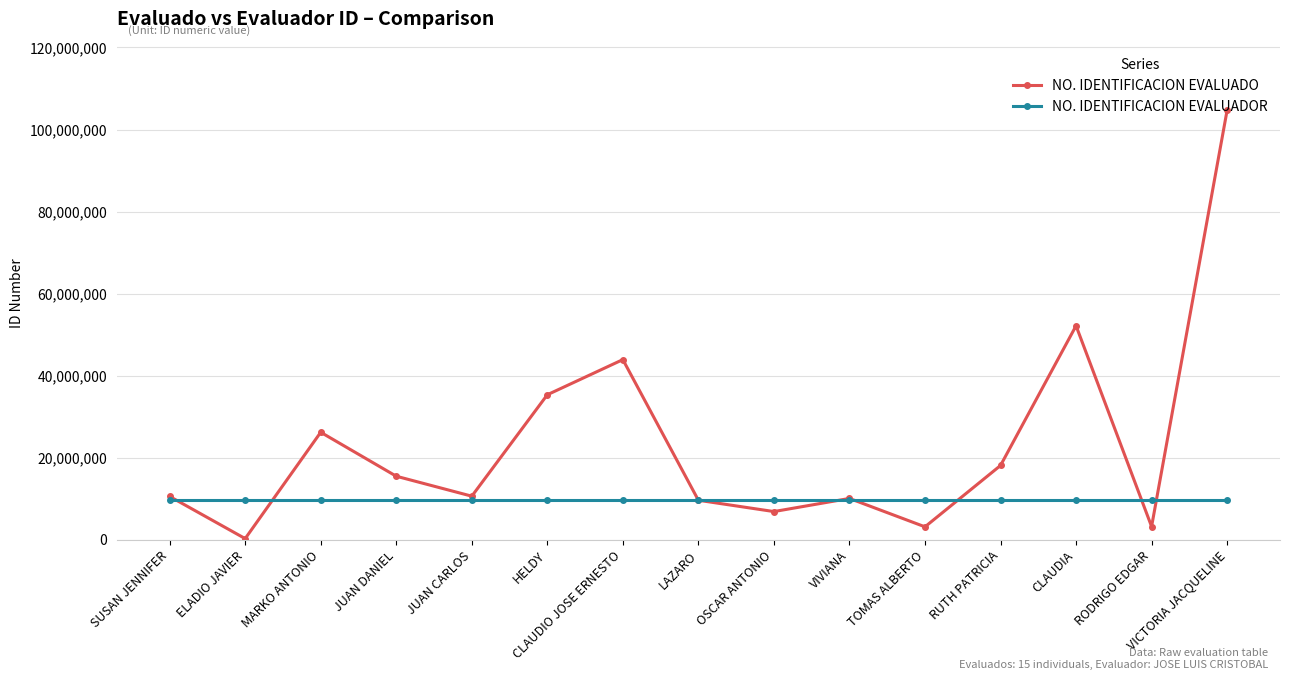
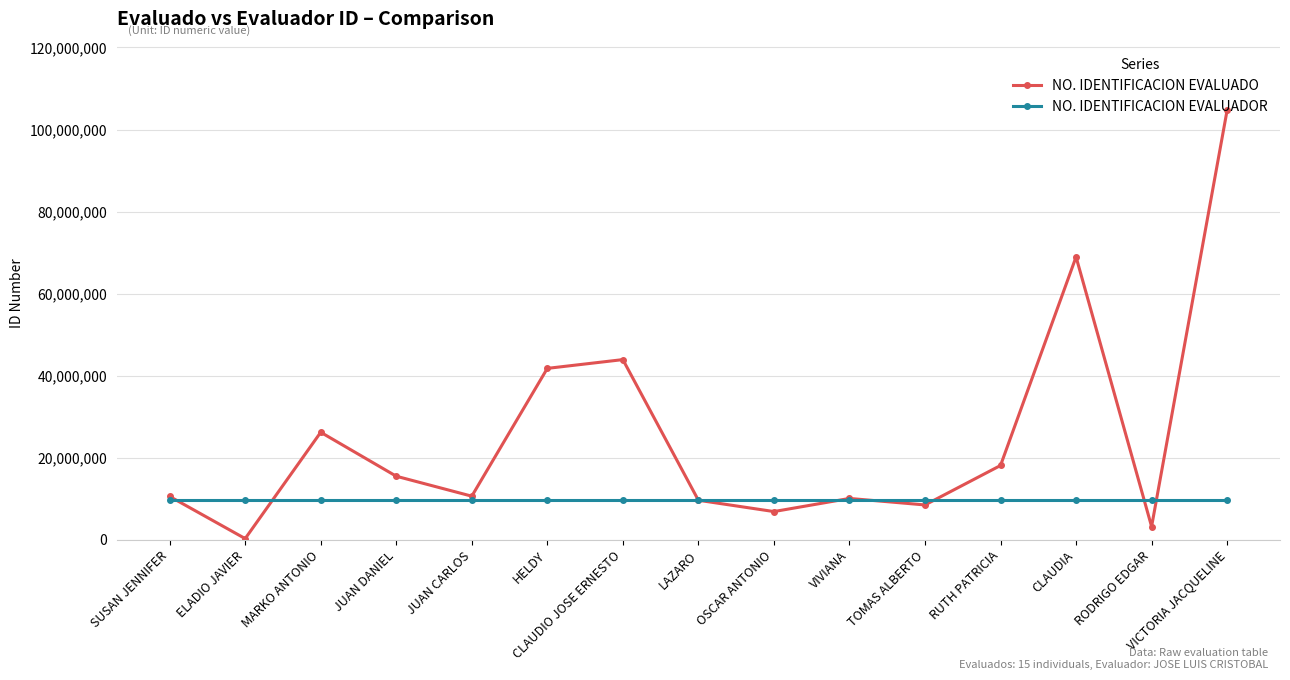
  {
    "NO. IDENTIFICACION EVALUADO": {
      "SUSAN JENNIFER": "11,000,000",
      "ELADIO JAVIER": "0",
      "MARKO ANTONIO": "26,000,000",
      "JUAN DANIEL": "15,000,000",
      "JUAN CARLOS": "11,000,000",
-     "HELDY": "35,000,000",
+     "HELDY": "42,000,000",
      "CLAUDIO JOSE ERNESTO": "44,000,000",
      "OSCAR ANTONIO": "7,000,000",
-     "TOMAS ALBERTO": "3,000,000",
+     "TOMAS ALBERTO": "8,000,000",
      "RUTH PATRICIA": "18,000,000",
-     "CLAUDIA": "52,000,000",
+     "CLAUDIA": "69,000,000",
      "RODRIGO EDGAR": "3,000,000",
      "VICTORIA JACQUELINE": "105,000,000"
    },
    "NO. IDENTIFICACION EVALUADOR": {
      "SUSAN JENNIFER": "10,000,000",
      "ELADIO JAVIER": "10,000,000",
      "MARKO ANTONIO": "10,000,000",
      "JUAN DANIEL": "10,000,000",
      "JUAN CARLOS": "10,000,000",
      "HELDY": "10,000,000",
      "CLAUDIO JOSE ERNESTO": "10,000,000",
      "OSCAR ANTONIO": "10,000,000",
      "TOMAS ALBERTO": "10,000,000",
      "RUTH PATRICIA": "10,000,000",
      "CLAUDIA": "10,000,000",
      "RODRIGO EDGAR": "10,000,000",
      "VICTORIA JACQUELINE": "10,000,000"
    }
  }
